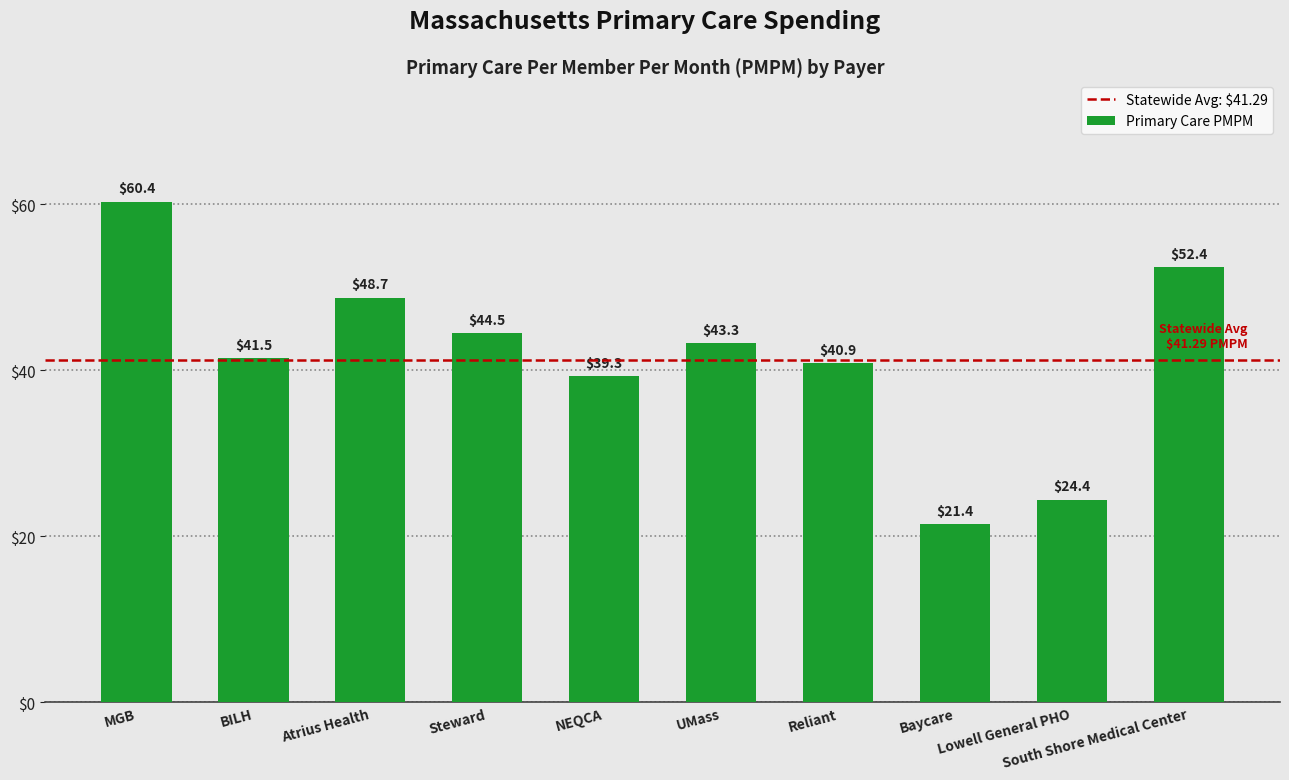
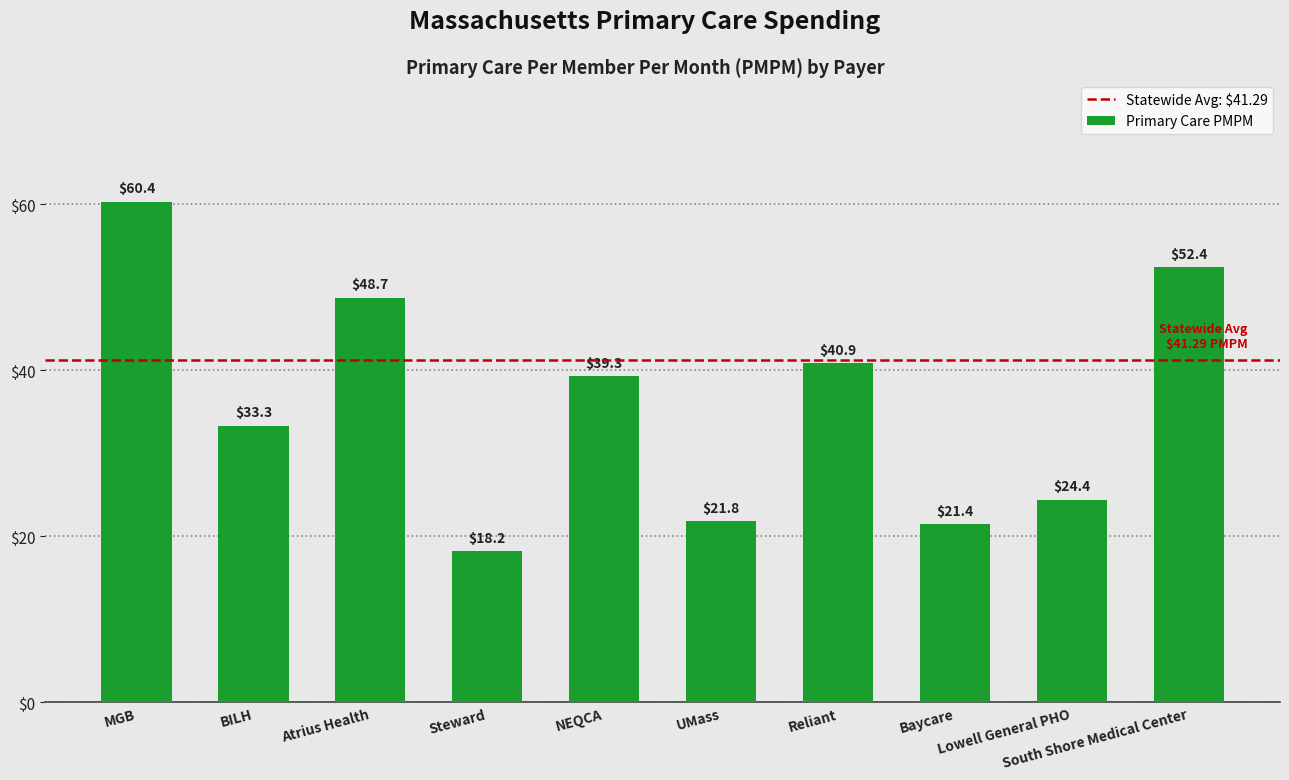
  {
    "MGB": "$60.4",
-   "BILH": "$41.5",
+   "BILH": "$33.3",
    "Atrius Health": "$48.7",
-   "Steward": "$44.5",
+   "Steward": "$18.2",
    "NEQCA": "$39.3",
-   "UMass": "$43.3",
+   "UMass": "$21.8",
    "Reliant": "$40.9",
    "Baycare": "$21.4",
    "Lowell General PHO": "$24.4",
    "South Shore Medical Center": "$52.4"
  }
